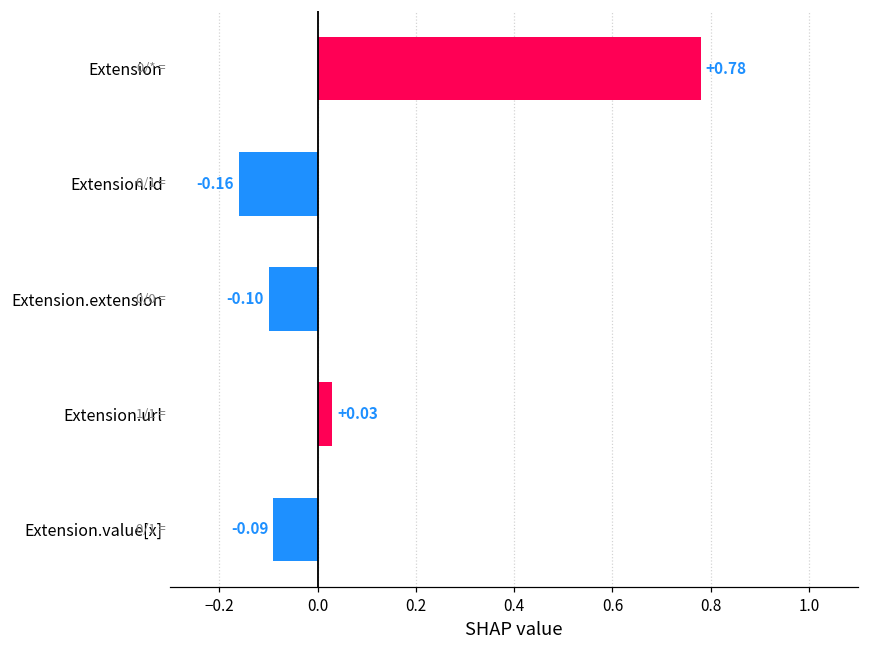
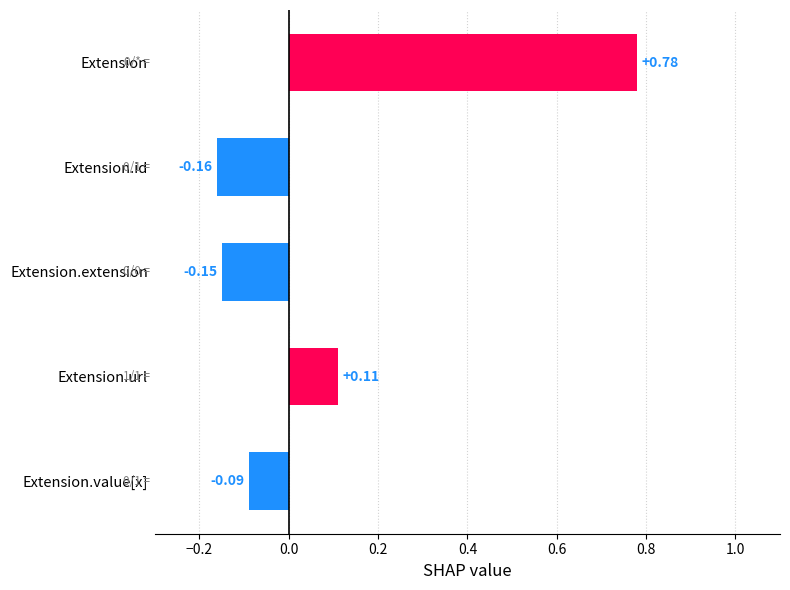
  {
    "Extension": "+0.78",
    "Extension.id": "-0.16",
-   "Extension.extension": "-0.10",
-   "Extension.url": "+0.03",
+   "Extension.extension": "-0.15",
+   "Extension.url": "+0.11",
    "Extension.value[x]": "-0.09"
  }
